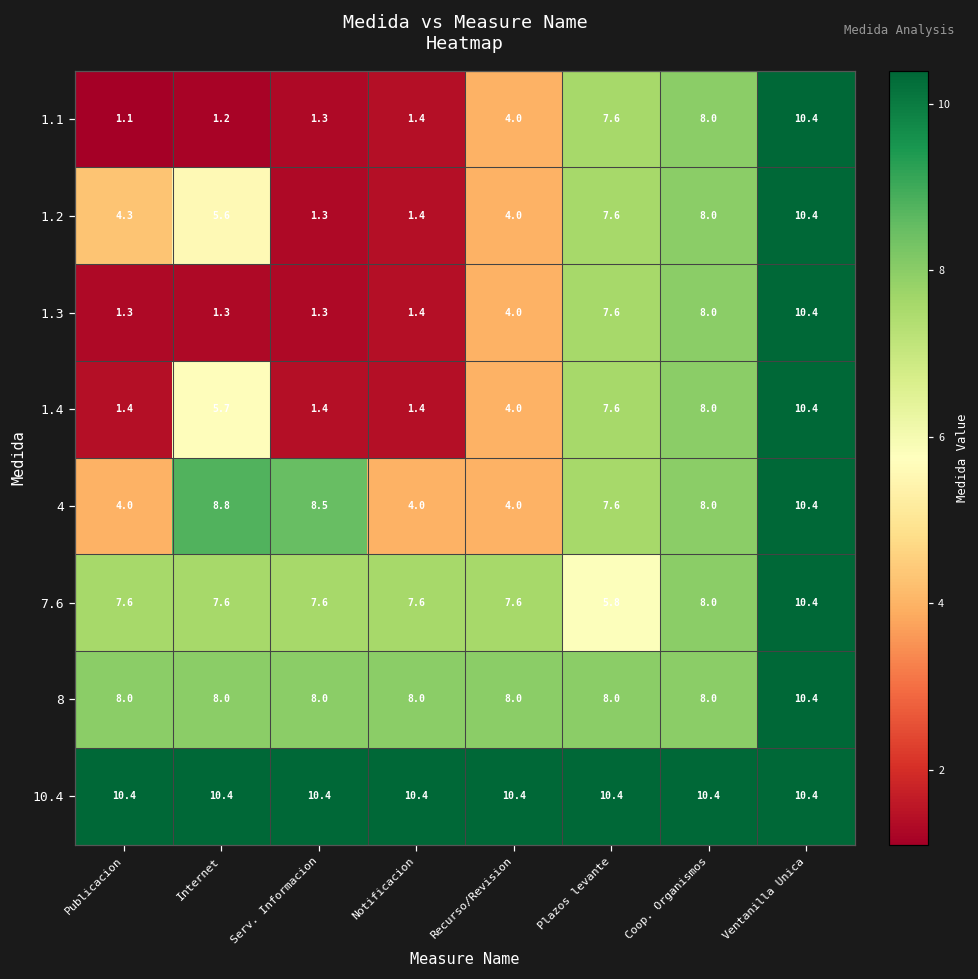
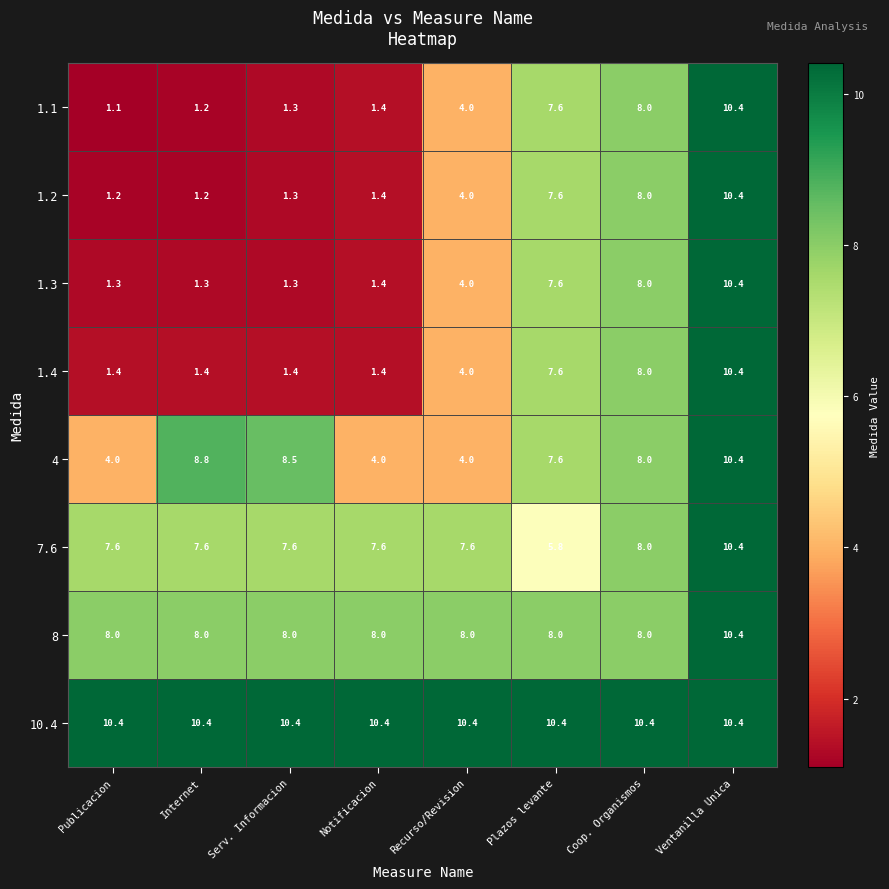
  {
    "1.1": {
      "Publicacion": 1.1,
      "Internet": 1.2,
      "Serv. Informacion": 1.3,
      "Notificacion": 1.4,
      "Recurso/Revision": 4.0,
      "Plazos levante": 7.6,
      "Coop. Organismos": 8.0,
      "Ventanilla Unica": 10.4
    },
    "1.2": {
-     "Publicacion": 4.3,
-     "Internet": 5.6,
+     "Publicacion": 1.2,
+     "Internet": 1.2,
      "Serv. Informacion": 1.3,
      "Notificacion": 1.4,
      "Recurso/Revision": 4.0,
      "Plazos levante": 7.6,
      "Coop. Organismos": 8.0,
      "Ventanilla Unica": 10.4
    },
    "1.3": {
      "Publicacion": 1.3,
      "Internet": 1.3,
      "Serv. Informacion": 1.3,
      "Notificacion": 1.4,
      "Recurso/Revision": 4.0,
      "Plazos levante": 7.6,
      "Coop. Organismos": 8.0,
      "Ventanilla Unica": 10.4
    },
    "1.4": {
      "Publicacion": 1.4,
-     "Internet": 5.7,
+     "Internet": 1.4,
      "Serv. Informacion": 1.4,
      "Notificacion": 1.4,
      "Recurso/Revision": 4.0,
      "Plazos levante": 7.6,
      "Coop. Organismos": 8.0,
      "Ventanilla Unica": 10.4
    },
    "4": {
      "Publicacion": 4.0,
      "Internet": 8.8,
      "Serv. Informacion": 8.5,
      "Notificacion": 4.0,
      "Recurso/Revision": 4.0,
      "Plazos levante": 7.6,
      "Coop. Organismos": 8.0,
      "Ventanilla Unica": 10.4
    },
    "7.6": {
      "Publicacion": 7.6,
      "Internet": 7.6,
      "Serv. Informacion": 7.6,
      "Notificacion": 7.6,
      "Recurso/Revision": 7.6,
      "Plazos levante": 5.8,
      "Coop. Organismos": 8.0,
      "Ventanilla Unica": 10.4
    },
    "8": {
      "Publicacion": 8.0,
      "Internet": 8.0,
      "Serv. Informacion": 8.0,
      "Notificacion": 8.0,
      "Recurso/Revision": 8.0,
      "Plazos levante": 8.0,
      "Coop. Organismos": 8.0,
      "Ventanilla Unica": 10.4
    },
    "10.4": {
      "Publicacion": 10.4,
      "Internet": 10.4,
      "Serv. Informacion": 10.4,
      "Notificacion": 10.4,
      "Recurso/Revision": 10.4,
      "Plazos levante": 10.4,
      "Coop. Organismos": 10.4,
      "Ventanilla Unica": 10.4
    }
  }
